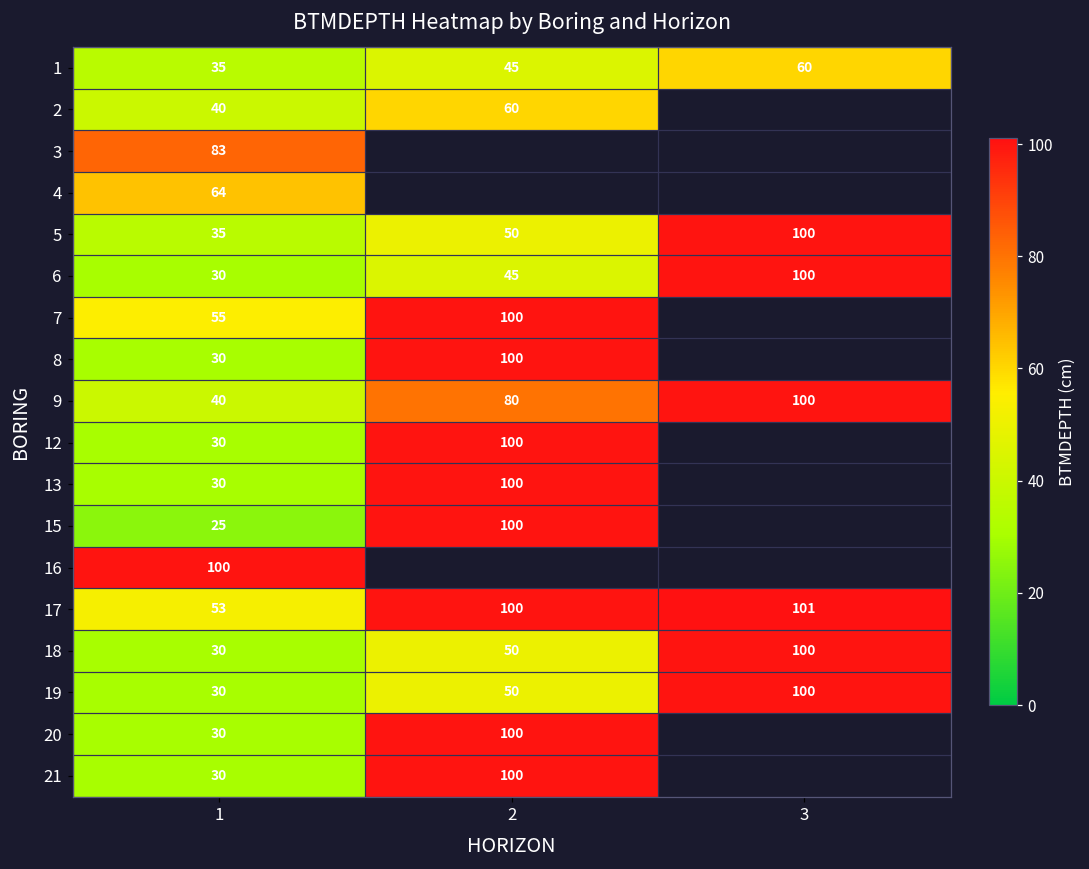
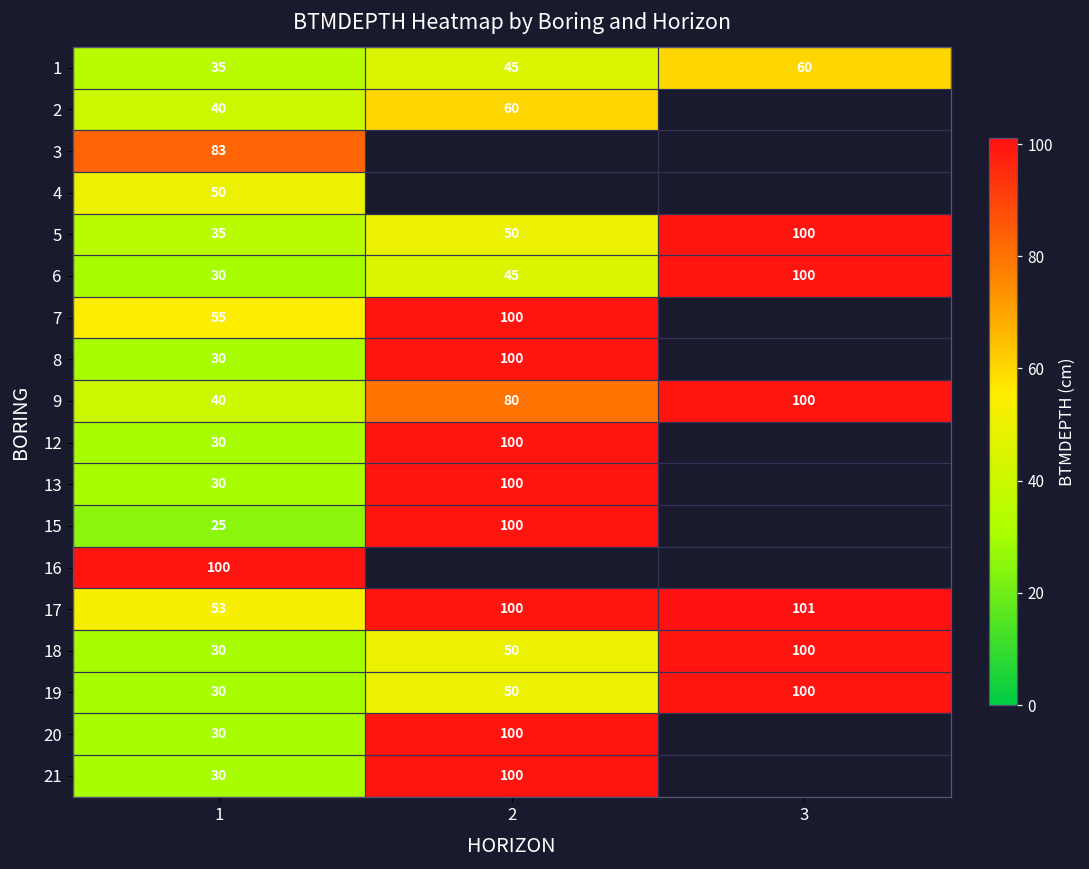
  {
    "1": {
      "1": 35,
      "2": 45,
      "3": 60
    },
    "2": {
      "1": 40,
      "2": 60
    },
    "3": {
      "1": 83
    },
    "4": {
-     "1": 64
+     "1": 50
    },
    "5": {
      "1": 35,
      "2": 50,
      "3": 100
    },
    "6": {
      "1": 30,
      "2": 45,
      "3": 100
    },
    "7": {
      "1": 55,
      "2": 100
    },
    "8": {
      "1": 30,
      "2": 100
    },
    "9": {
      "1": 40,
      "2": 80,
      "3": 100
    },
    "12": {
      "1": 30,
      "2": 100
    },
    "13": {
      "1": 30,
      "2": 100
    },
    "15": {
      "1": 25,
      "2": 100
    },
    "16": {
      "1": 100
    },
    "17": {
      "1": 53,
      "2": 100,
      "3": 101
    },
    "18": {
      "1": 30,
      "2": 50,
      "3": 100
    },
    "19": {
      "1": 30,
      "2": 50,
      "3": 100
    },
    "20": {
      "1": 30,
      "2": 100
    },
    "21": {
      "1": 30,
      "2": 100
    }
  }
